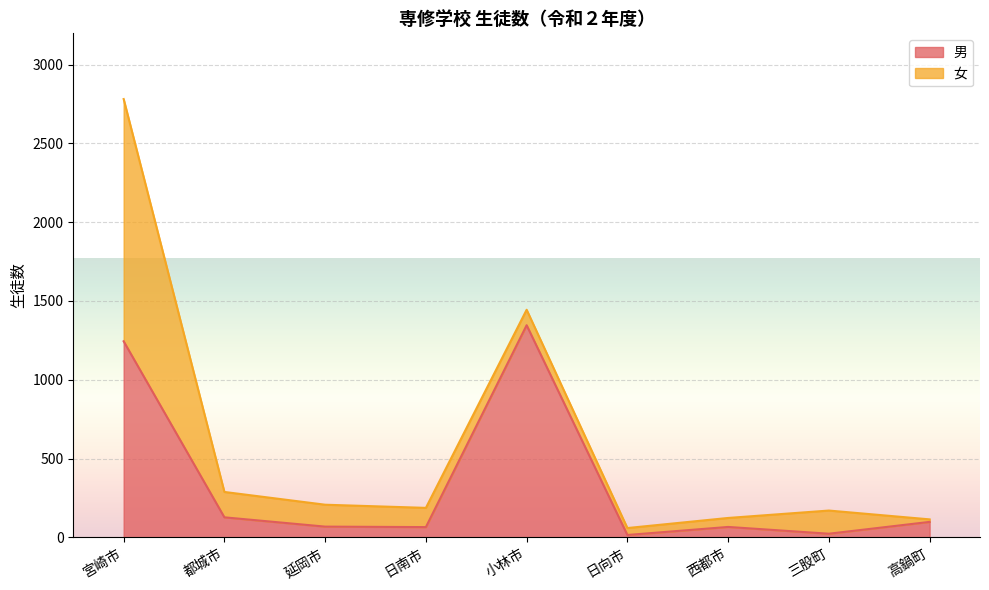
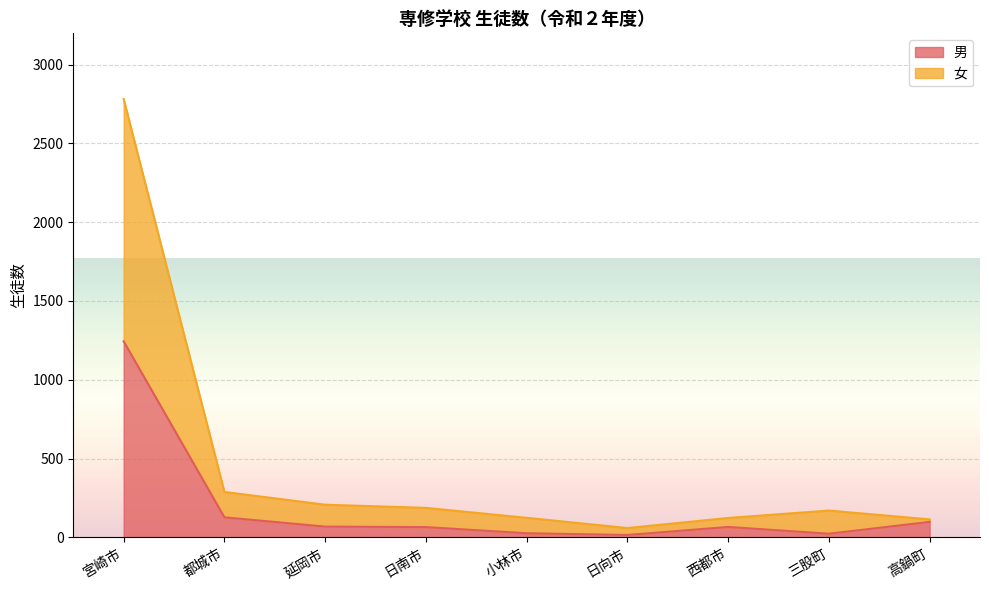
  {
    "男": {
      "宮崎市": 1240,
      "都城市": 130,
      "延岡市": 70,
      "日南市": 70,
-     "小林市": 1350,
+     "小林市": 30,
      "日向市": 20,
      "西都市": 70,
      "三股町": 20
    },
    "女": {
      "宮崎市": 1540,
      "都城市": 160,
      "延岡市": 140,
      "日南市": 120,
      "小林市": 100,
      "日向市": 40,
      "西都市": 60,
      "三股町": 150
    }
  }
